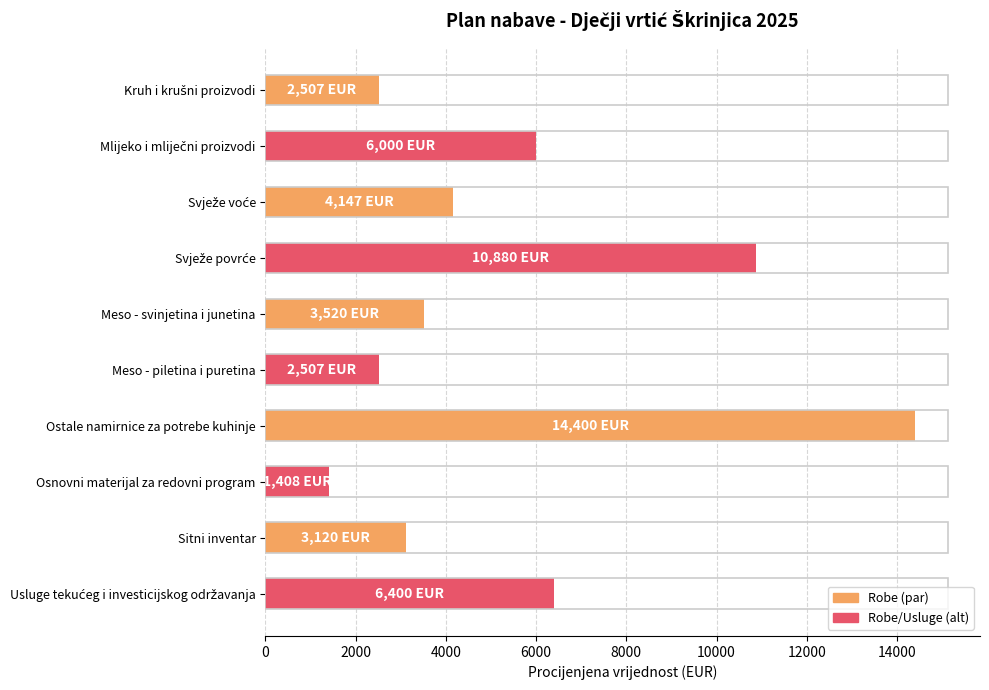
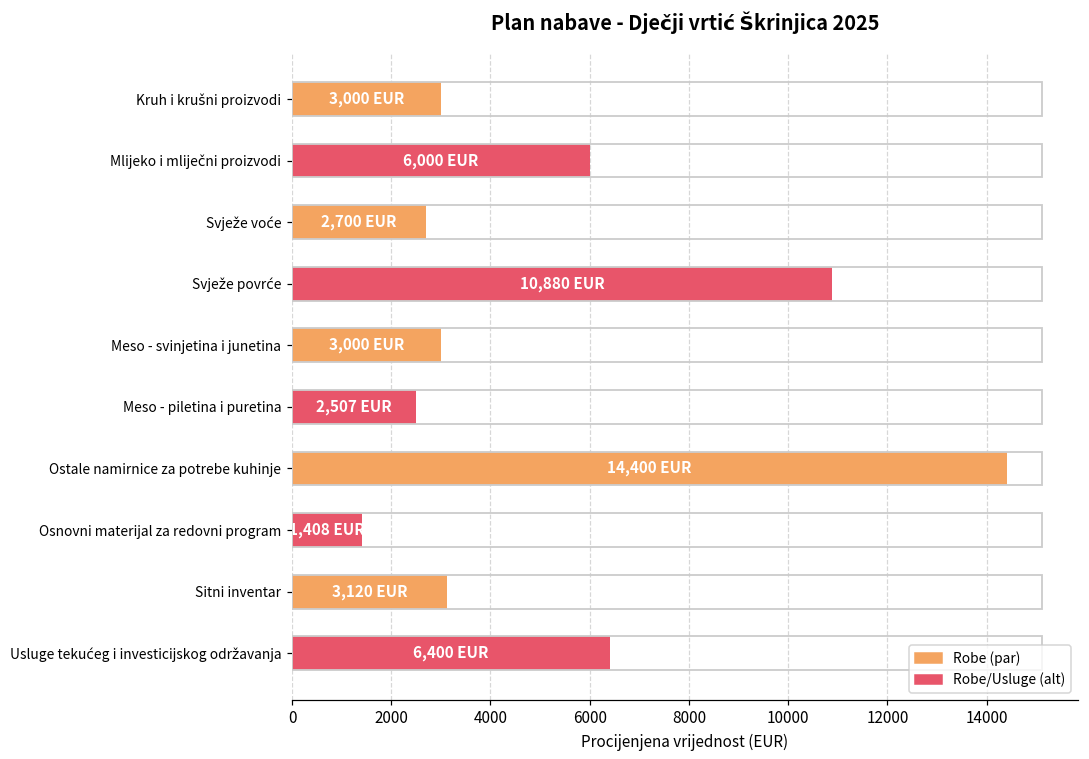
  {
-   "Kruh i krušni proizvodi": "2,507",
+   "Kruh i krušni proizvodi": "3,000",
    "Mlijeko i mliječni proizvodi": "6,000",
-   "Svježe voće": "4,147",
+   "Svježe voće": "2,700",
    "Svježe povrće": "10,880",
-   "Meso - svinjetina i junetina": "3,520",
+   "Meso - svinjetina i junetina": "3,000",
    "Meso - piletina i puretina": "2,507",
    "Ostale namirnice za potrebe kuhinje": "14,400",
    "Osnovni materijal za redovni program": "1,408",
    "Sitni inventar": "3,120",
    "Usluge tekućeg i investicijskog održavanja": "6,400"
  }
